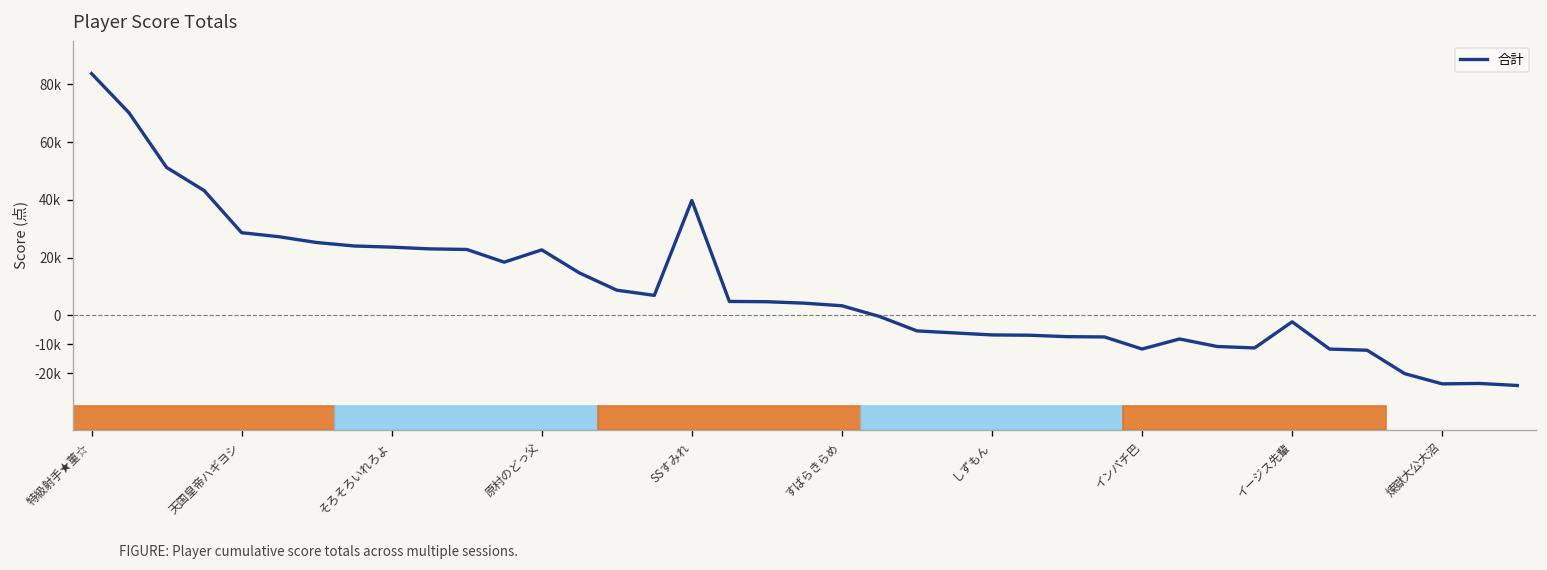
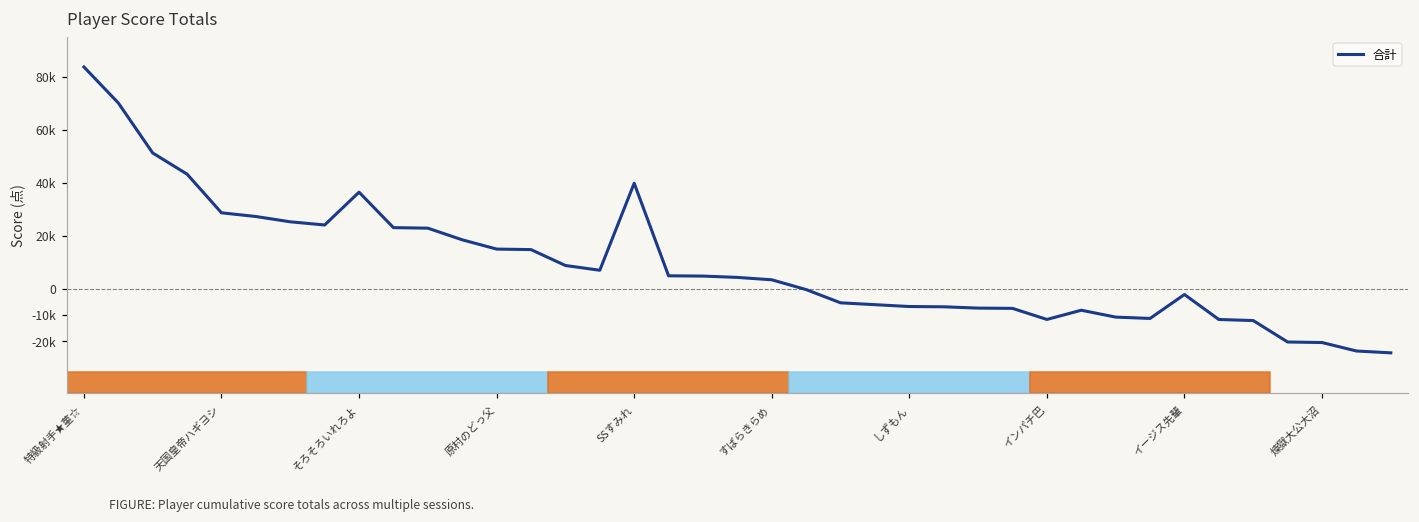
  {
    "特級射手★菫☆": 84000,
    "天国皇帝ハギヨシ": 29000,
-   "そろそろいれろよ": 24000,
-   "原村のどっ父": 23000,
+   "そろそろいれろよ": 36000,
+   "原村のどっ父": 15000,
    "SSすみれ": 40000,
    "すばらきらめ": 3000,
    "しずもん": -7000,
    "インパチ巴": -12000,
    "イージス先輩": -2000,
-   "煉獄大公大沼": -24000
+   "煉獄大公大沼": -20000
  }
